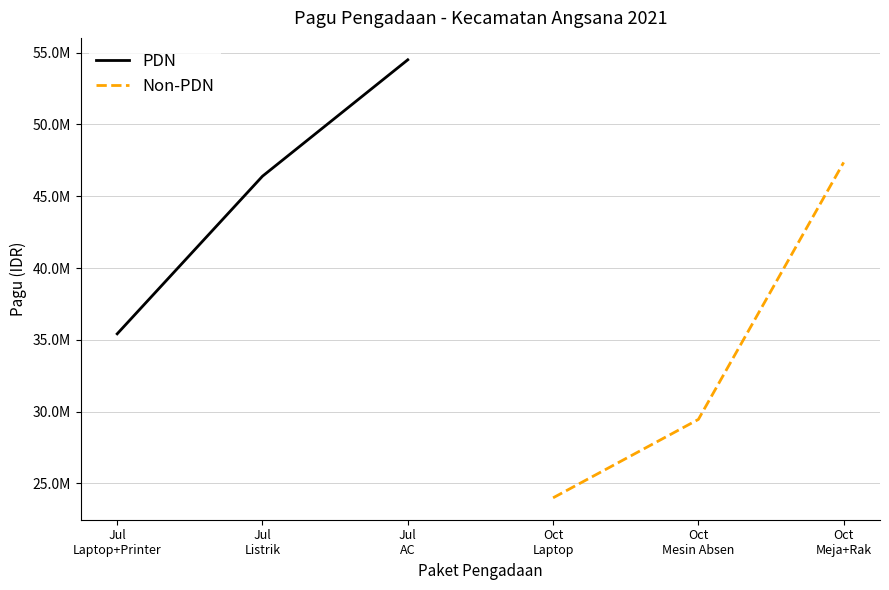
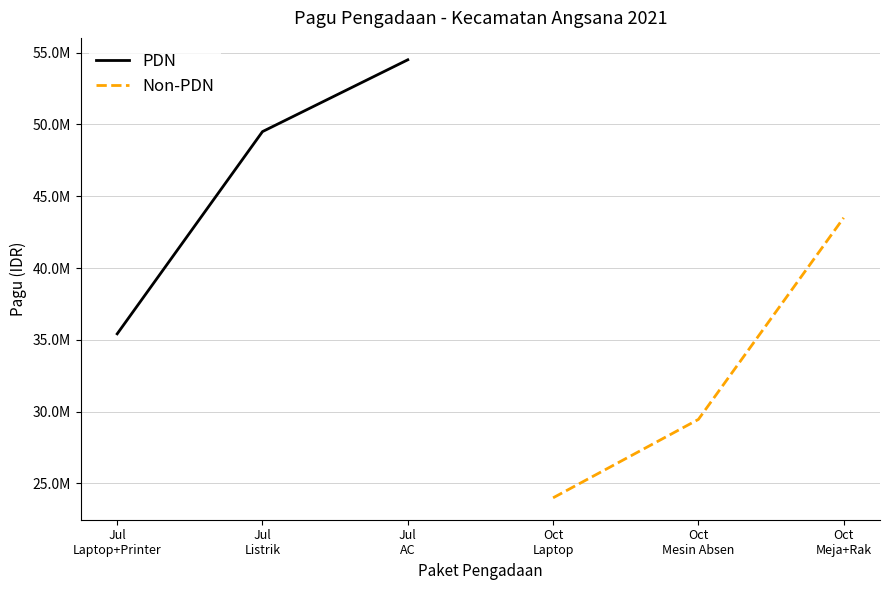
  {
    "PDN": {
      "Jul Laptop+Printer": 35400000,
-     "Jul Listrik": 46400000,
+     "Jul Listrik": 49500000,
      "Jul AC": 54500000
    },
    "Non-PDN": {
      "Oct Laptop": 24000000,
      "Oct Mesin Absen": 29500000,
-     "Oct Meja+Rak": 47400000
+     "Oct Meja+Rak": 43500000
    }
  }
